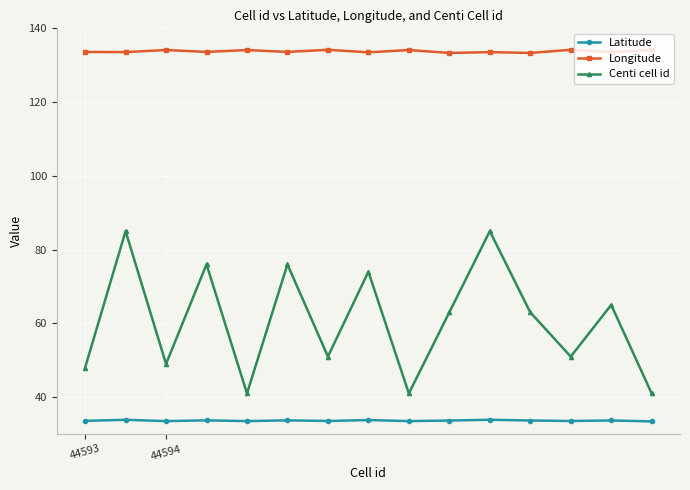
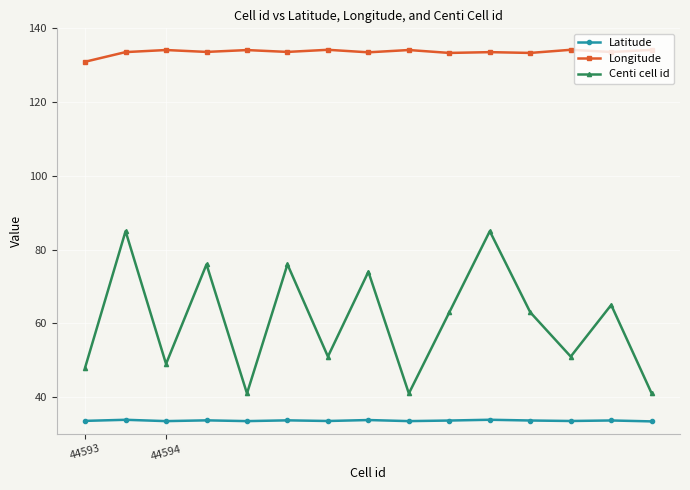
  {
    "Latitude": {
      "44593": 34,
      "44594": 33
    },
    "Longitude": {
-     "44593": 134,
+     "44593": 131,
      "44594": 134
    },
    "Centi cell id": {
      "44593": 48,
      "44594": 49
    }
  }
